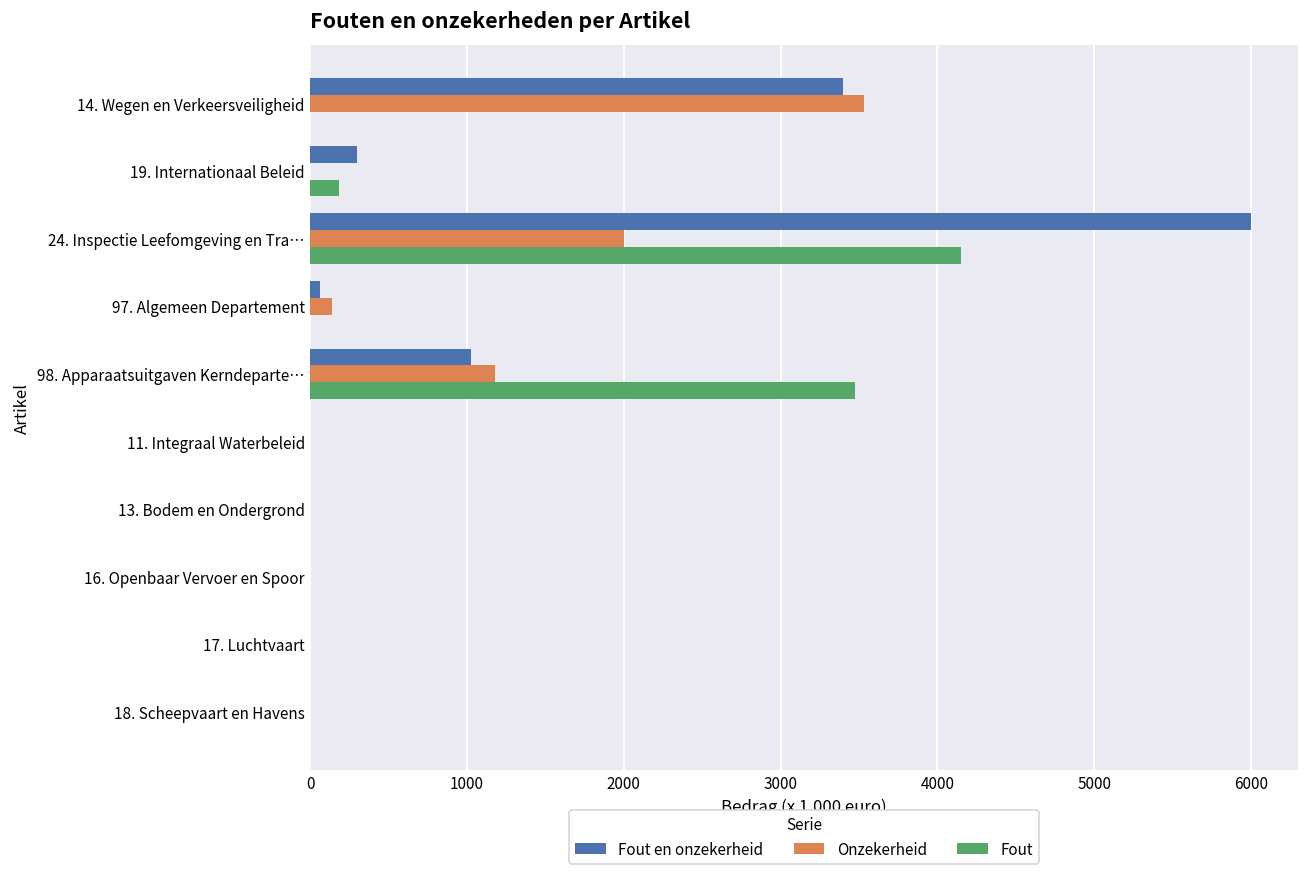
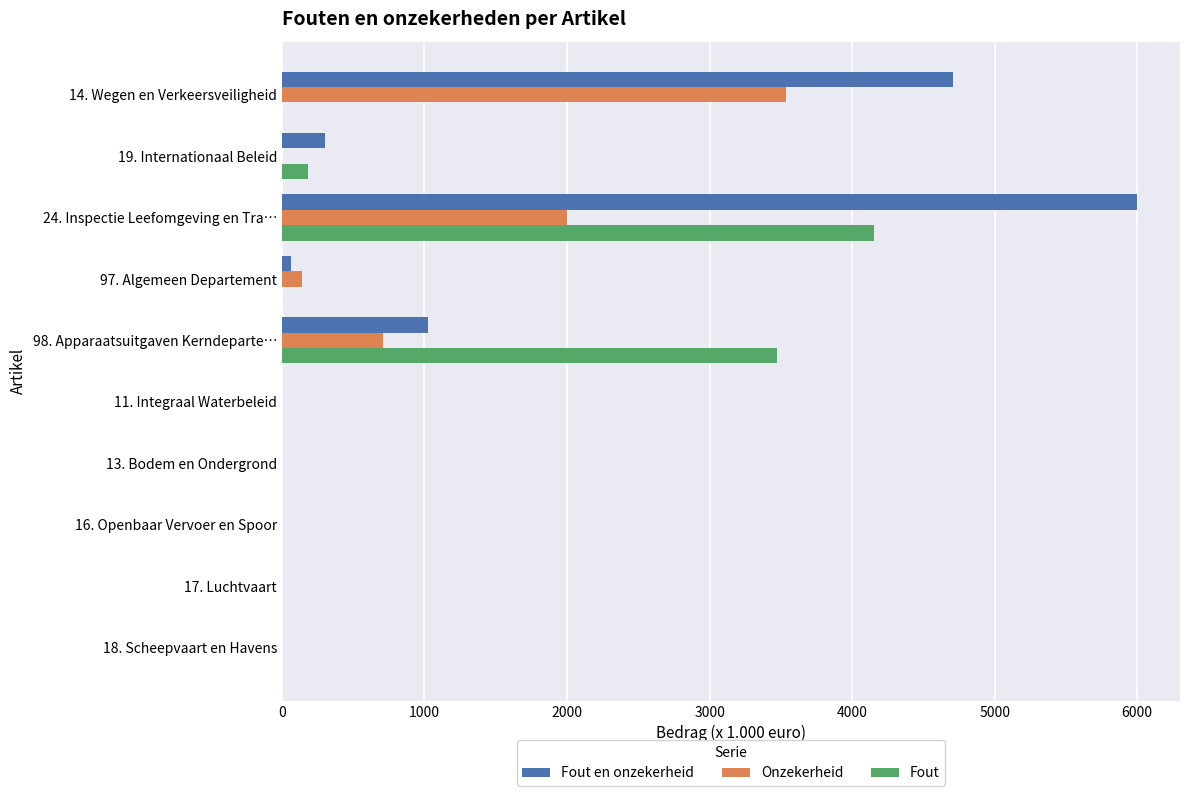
  {
    "Fout en onzekerheid": {
-     "14. Wegen en Verkeersveiligheid": 3400,
+     "14. Wegen en Verkeersveiligheid": 4710,
      "19. Internationaal Beleid": 300,
      "24. Inspectie Leefomgeving en Tra…": 6000,
      "97. Algemeen Departement": 70,
      "98. Apparaatsuitgaven Kerndeparte…": 1020,
      "11. Integraal Waterbeleid": 0,
      "13. Bodem en Ondergrond": 0,
      "16. Openbaar Vervoer en Spoor": 0,
      "17. Luchtvaart": 0,
      "18. Scheepvaart en Havens": 0
    },
    "Onzekerheid": {
      "14. Wegen en Verkeersveiligheid": 3530,
      "19. Internationaal Beleid": 0,
      "24. Inspectie Leefomgeving en Tra…": 2000,
      "97. Algemeen Departement": 140,
-     "98. Apparaatsuitgaven Kerndeparte…": 1180,
+     "98. Apparaatsuitgaven Kerndeparte…": 710,
      "11. Integraal Waterbeleid": 0,
      "13. Bodem en Ondergrond": 0,
      "16. Openbaar Vervoer en Spoor": 0,
      "17. Luchtvaart": 0,
      "18. Scheepvaart en Havens": 0
    },
    "Fout": {
      "14. Wegen en Verkeersveiligheid": 0,
      "19. Internationaal Beleid": 190,
      "24. Inspectie Leefomgeving en Tra…": 4150,
      "97. Algemeen Departement": 0,
      "98. Apparaatsuitgaven Kerndeparte…": 3470,
      "11. Integraal Waterbeleid": 0,
      "13. Bodem en Ondergrond": 0,
      "16. Openbaar Vervoer en Spoor": 0,
      "17. Luchtvaart": 0,
      "18. Scheepvaart en Havens": 0
    }
  }
